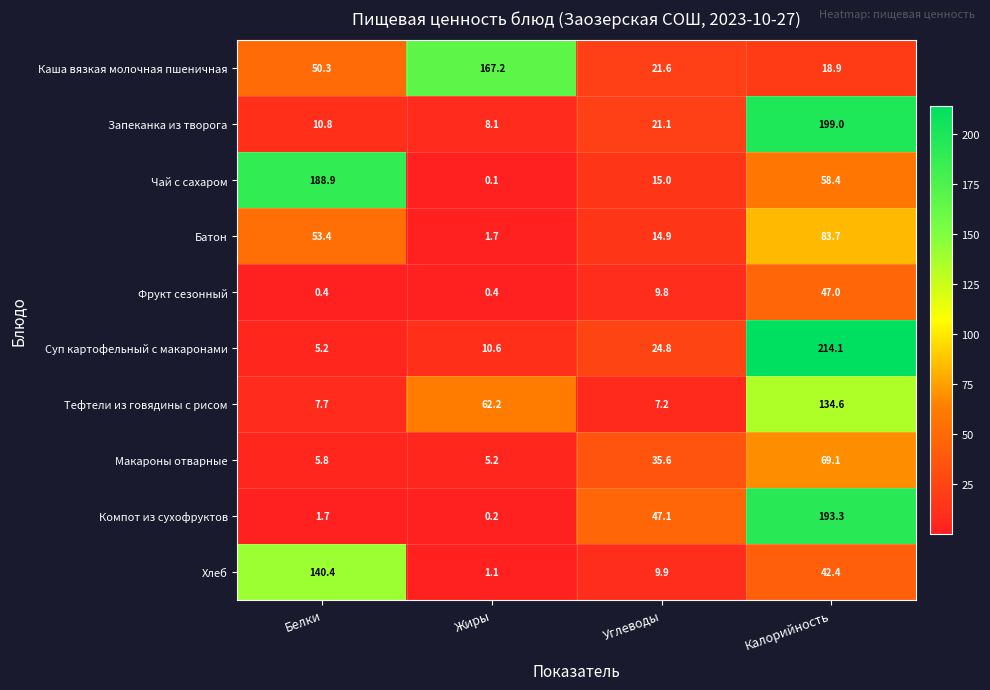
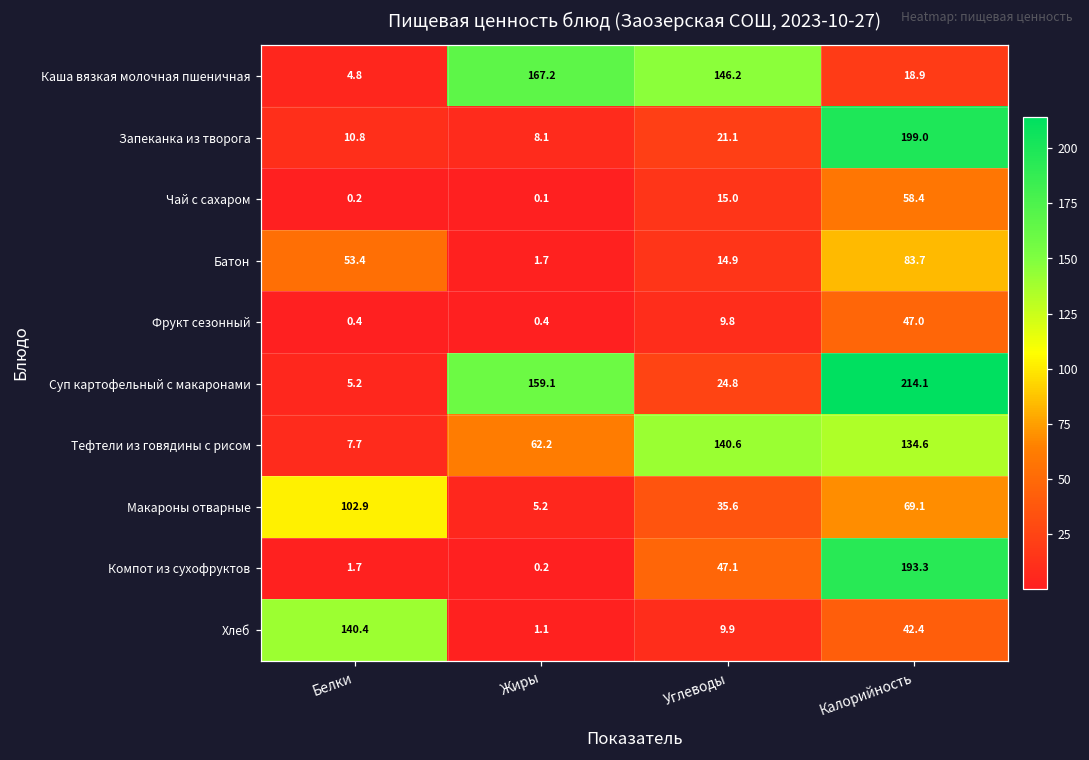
  {
    "Каша вязкая молочная пшеничная": {
-     "Белки": 50.3,
+     "Белки": 4.8,
      "Жиры": 167.2,
-     "Углеводы": 21.6,
+     "Углеводы": 146.2,
      "Калорийность": 18.9
    },
    "Запеканка из творога": {
      "Белки": 10.8,
      "Жиры": 8.1,
      "Углеводы": 21.1,
      "Калорийность": 199.0
    },
    "Чай с сахаром": {
-     "Белки": 188.9,
+     "Белки": 0.2,
      "Жиры": 0.1,
      "Углеводы": 15.0,
      "Калорийность": 58.4
    },
    "Батон": {
      "Белки": 53.4,
      "Жиры": 1.7,
      "Углеводы": 14.9,
      "Калорийность": 83.7
    },
    "Фрукт сезонный": {
      "Белки": 0.4,
      "Жиры": 0.4,
      "Углеводы": 9.8,
      "Калорийность": 47.0
    },
    "Суп картофельный с макаронами": {
      "Белки": 5.2,
-     "Жиры": 10.6,
+     "Жиры": 159.1,
      "Углеводы": 24.8,
      "Калорийность": 214.1
    },
    "Тефтели из говядины с рисом": {
      "Белки": 7.7,
      "Жиры": 62.2,
-     "Углеводы": 7.2,
+     "Углеводы": 140.6,
      "Калорийность": 134.6
    },
    "Макароны отварные": {
-     "Белки": 5.8,
+     "Белки": 102.9,
      "Жиры": 5.2,
      "Углеводы": 35.6,
      "Калорийность": 69.1
    },
    "Компот из сухофруктов": {
      "Белки": 1.7,
      "Жиры": 0.2,
      "Углеводы": 47.1,
      "Калорийность": 193.3
    },
    "Хлеб": {
      "Белки": 140.4,
      "Жиры": 1.1,
      "Углеводы": 9.9,
      "Калорийность": 42.4
    }
  }
